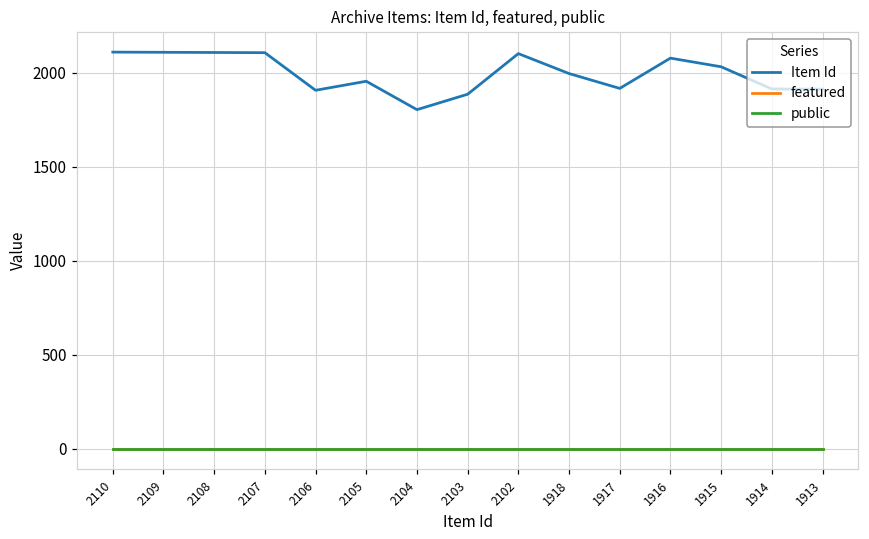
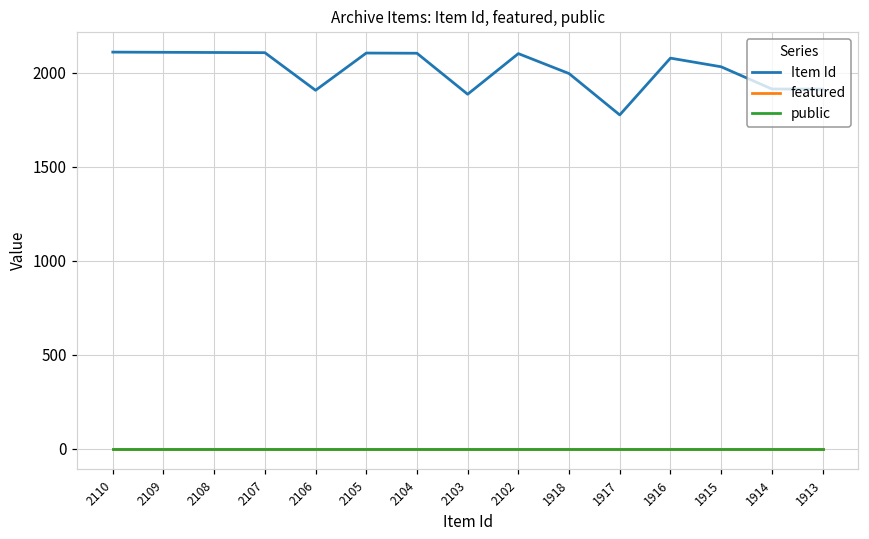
  {
    "Item Id": {
      "2110": 2110,
      "2109": 2110,
      "2108": 2110,
      "2107": 2110,
      "2106": 1910,
-     "2105": 1960,
-     "2104": 1800,
+     "2105": 2110,
+     "2104": 2100,
      "2103": 1890,
      "2102": 2100,
      "1918": 2000,
-     "1917": 1920,
+     "1917": 1780,
      "1916": 2080,
      "1915": 2030
    },
    "public": {
      "2110": 0,
      "2109": 0,
      "2108": 0,
      "2107": 0,
      "2106": 0,
      "2105": 0,
      "2104": 0,
      "2103": 0,
      "2102": 0,
      "1918": 0,
      "1917": 0,
      "1916": 0,
      "1915": 0,
      "1914": 0,
      "1913": 0
    }
  }
